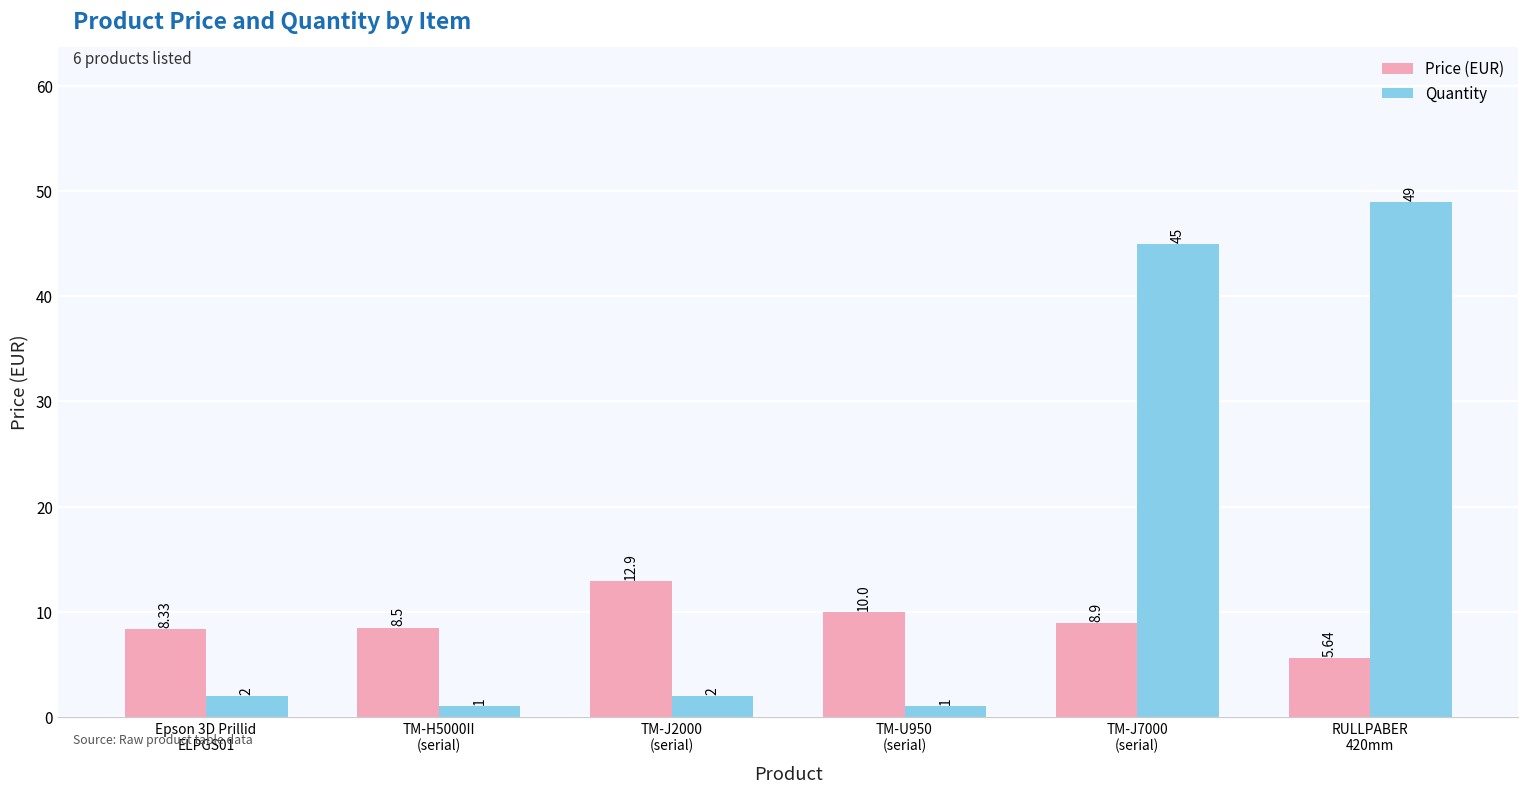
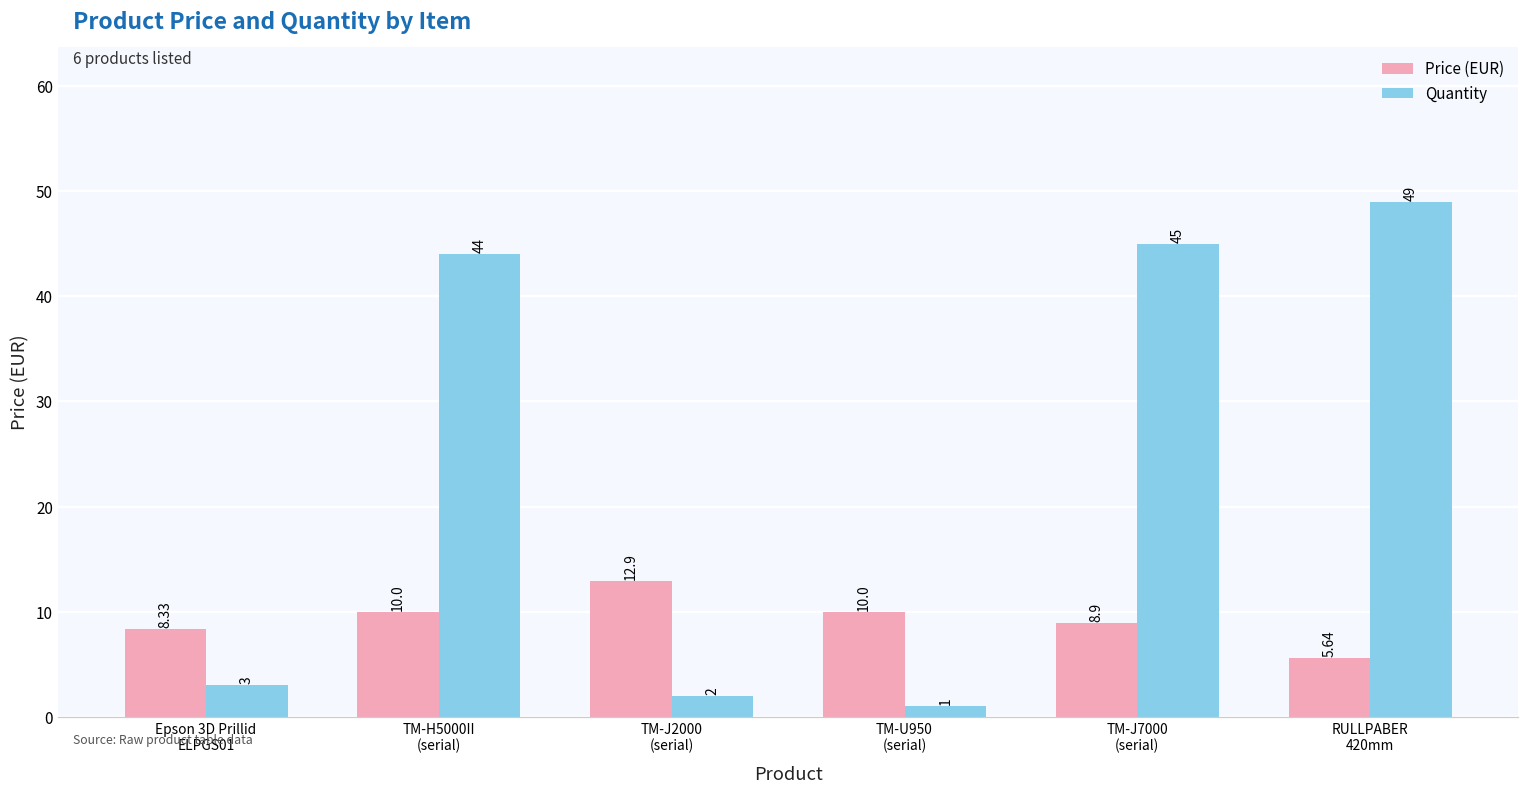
  {
    "Price (EUR)": {
      "Epson 3D Prillid ELPGS01": 8.33,
-     "TM-H5000II (serial)": 8.5,
+     "TM-H5000II (serial)": 10.0,
      "TM-J2000 (serial)": 12.9,
      "TM-U950 (serial)": 10.0,
      "TM-J7000 (serial)": 8.9,
      "RULLPABER 420mm": 5.64
    },
    "Quantity": {
-     "Epson 3D Prillid ELPGS01": 2,
-     "TM-H5000II (serial)": 1,
+     "Epson 3D Prillid ELPGS01": 3,
+     "TM-H5000II (serial)": 44,
      "TM-J2000 (serial)": 2,
      "TM-U950 (serial)": 1,
      "TM-J7000 (serial)": 45,
      "RULLPABER 420mm": 49
    }
  }
